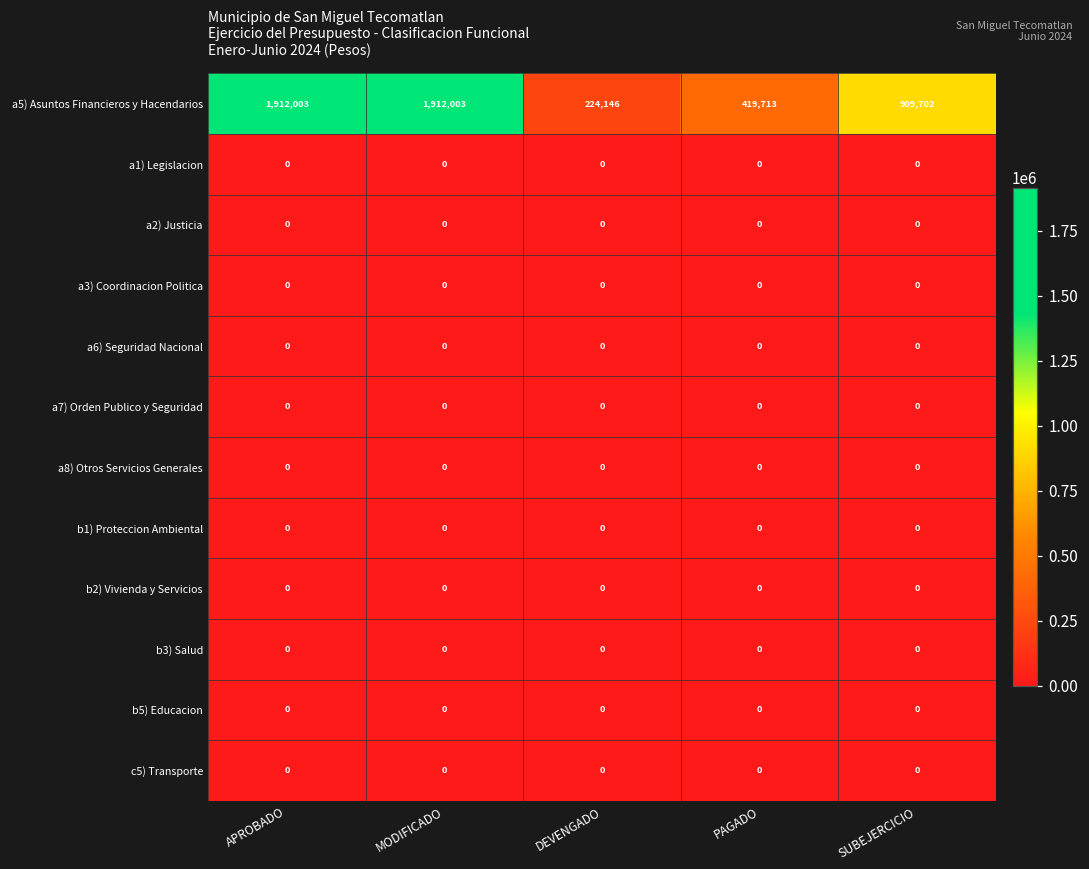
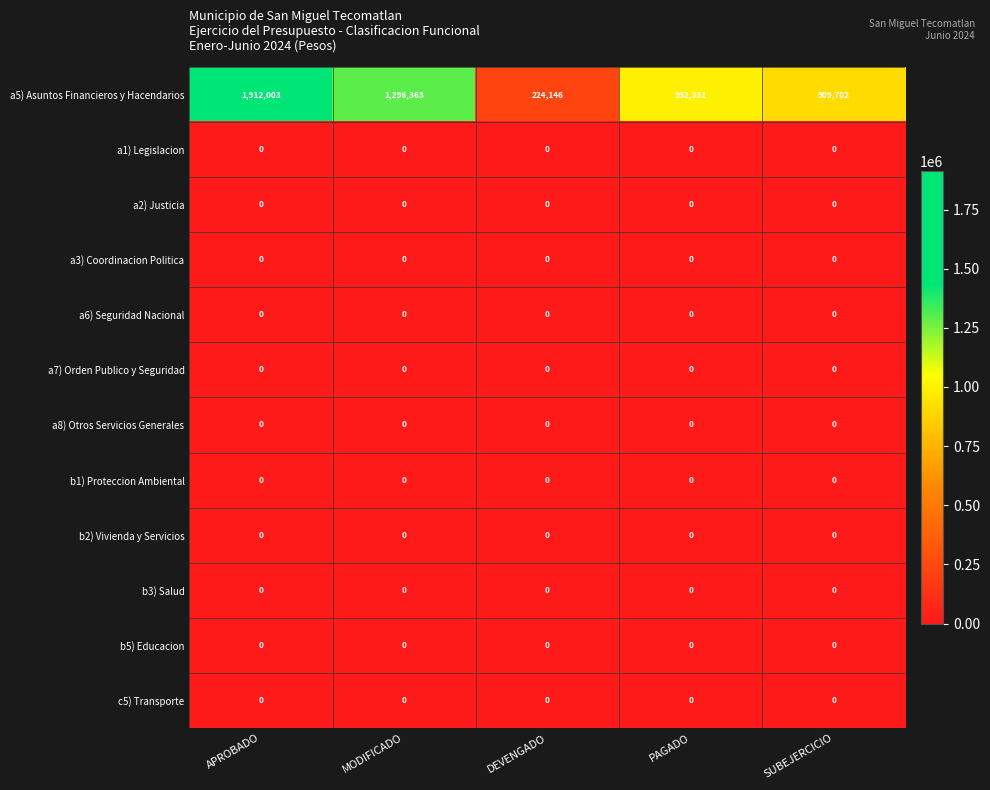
  {
    "a5) Asuntos Financieros y Hacendarios": {
      "APROBADO": "1,912,003",
-     "MODIFICADO": "1,912,003",
+     "MODIFICADO": "1,296,363",
      "DEVENGADO": "224,146",
-     "PAGADO": "419,713",
+     "PAGADO": "992,331",
      "SUBEJERCICIO": "909,702"
    },
    "a1) Legislacion": {
      "APROBADO": "0",
      "MODIFICADO": "0",
      "DEVENGADO": "0",
      "PAGADO": "0",
      "SUBEJERCICIO": "0"
    },
    "a2) Justicia": {
      "APROBADO": "0",
      "MODIFICADO": "0",
      "DEVENGADO": "0",
      "PAGADO": "0",
      "SUBEJERCICIO": "0"
    },
    "a3) Coordinacion Politica": {
      "APROBADO": "0",
      "MODIFICADO": "0",
      "DEVENGADO": "0",
      "PAGADO": "0",
      "SUBEJERCICIO": "0"
    },
    "a6) Seguridad Nacional": {
      "APROBADO": "0",
      "MODIFICADO": "0",
      "DEVENGADO": "0",
      "PAGADO": "0",
      "SUBEJERCICIO": "0"
    },
    "a7) Orden Publico y Seguridad": {
      "APROBADO": "0",
      "MODIFICADO": "0",
      "DEVENGADO": "0",
      "PAGADO": "0",
      "SUBEJERCICIO": "0"
    },
    "a8) Otros Servicios Generales": {
      "APROBADO": "0",
      "MODIFICADO": "0",
      "DEVENGADO": "0",
      "PAGADO": "0",
      "SUBEJERCICIO": "0"
    },
    "b1) Proteccion Ambiental": {
      "APROBADO": "0",
      "MODIFICADO": "0",
      "DEVENGADO": "0",
      "PAGADO": "0",
      "SUBEJERCICIO": "0"
    },
    "b2) Vivienda y Servicios": {
      "APROBADO": "0",
      "MODIFICADO": "0",
      "DEVENGADO": "0",
      "PAGADO": "0",
      "SUBEJERCICIO": "0"
    },
    "b3) Salud": {
      "APROBADO": "0",
      "MODIFICADO": "0",
      "DEVENGADO": "0",
      "PAGADO": "0",
      "SUBEJERCICIO": "0"
    },
    "b5) Educacion": {
      "APROBADO": "0",
      "MODIFICADO": "0",
      "DEVENGADO": "0",
      "PAGADO": "0",
      "SUBEJERCICIO": "0"
    },
    "c5) Transporte": {
      "APROBADO": "0",
      "MODIFICADO": "0",
      "DEVENGADO": "0",
      "PAGADO": "0",
      "SUBEJERCICIO": "0"
    }
  }
